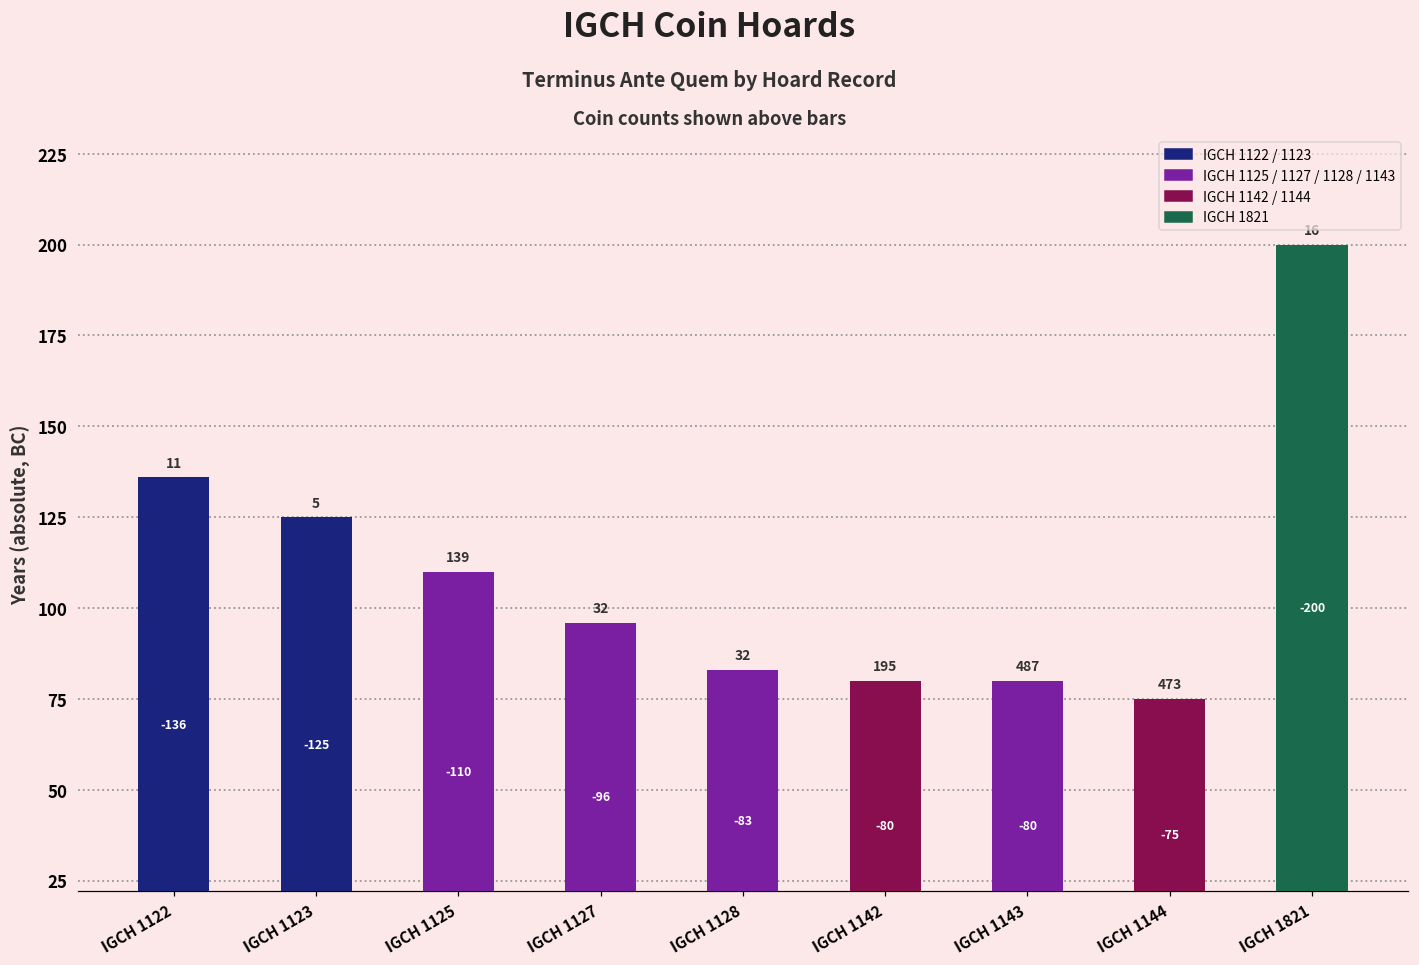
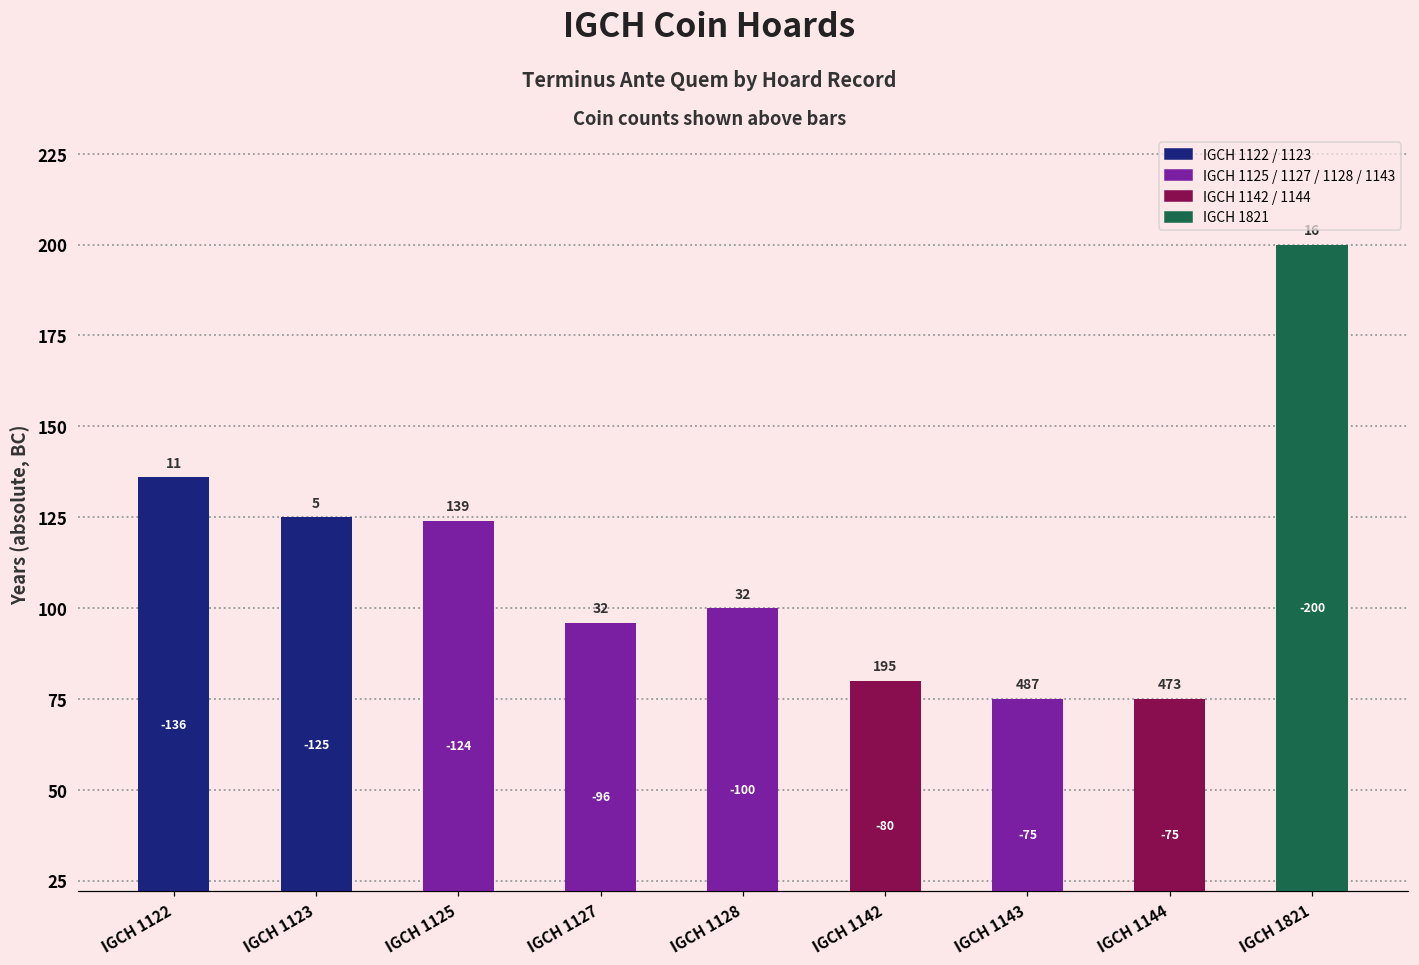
  {
-   "IGCH 1125": -110,
-   "IGCH 1128": -83,
-   "IGCH 1143": -80
+   "IGCH 1125": -124,
+   "IGCH 1128": -100,
+   "IGCH 1143": -75
  }
